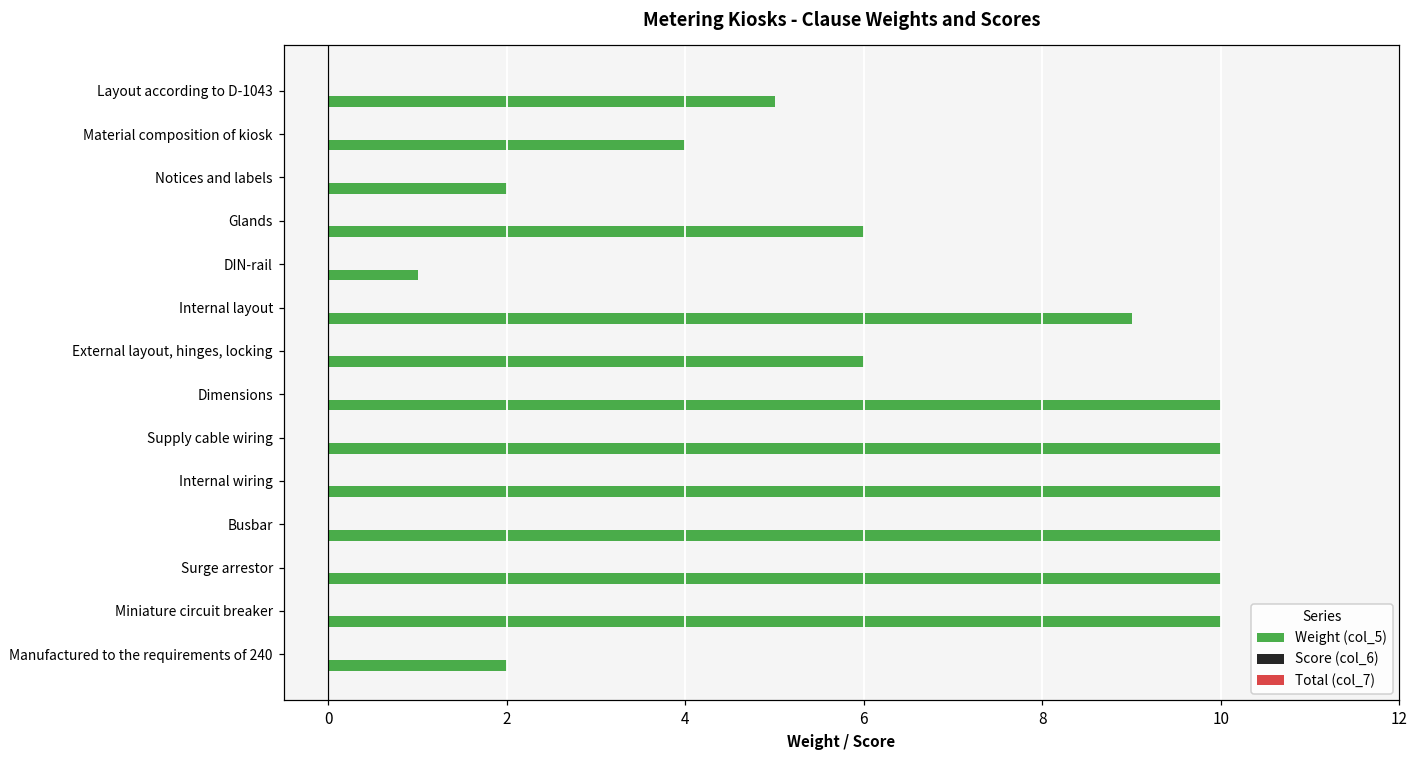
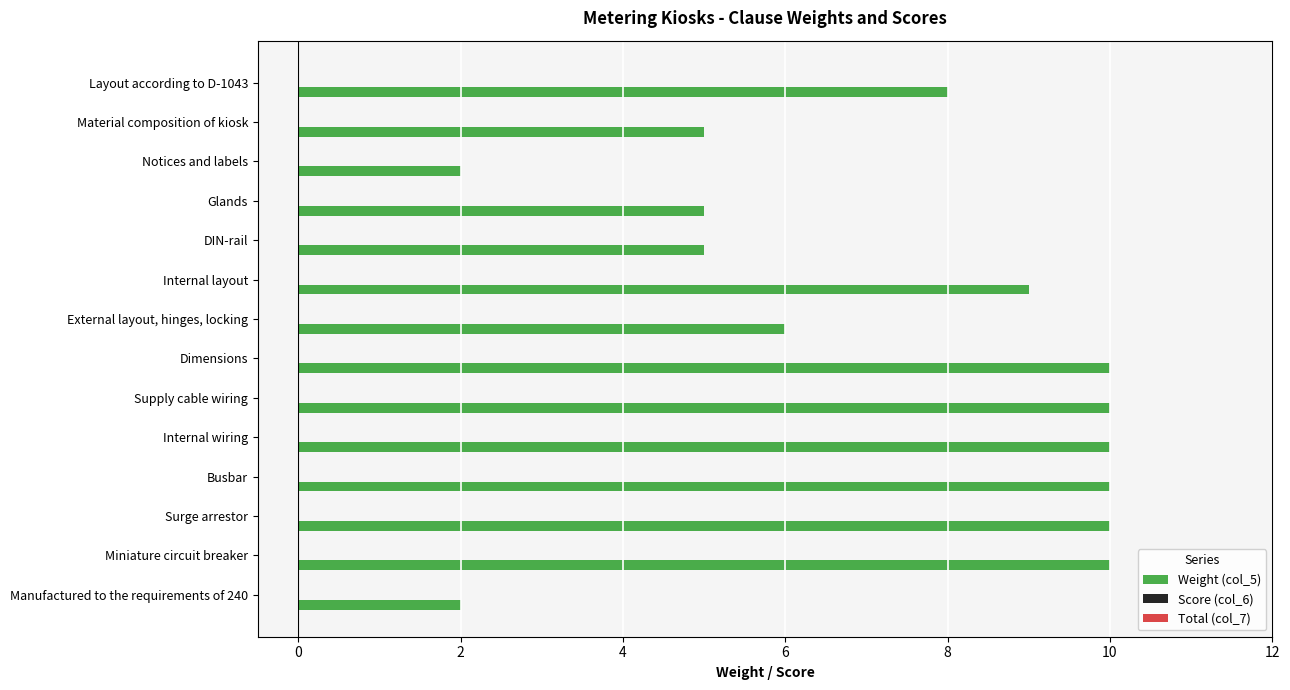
  {
    "Weight (col_5)": {
-     "Layout according to D-1043": 5,
-     "Material composition of kiosk": 4,
+     "Layout according to D-1043": 8,
+     "Material composition of kiosk": 5,
      "Notices and labels": 2,
-     "Glands": 6,
-     "DIN-rail": 1,
+     "Glands": 5,
+     "DIN-rail": 5,
      "Internal layout": 9,
      "External layout, hinges, locking": 6,
      "Dimensions": 10,
      "Supply cable wiring": 10,
      "Internal wiring": 10,
      "Busbar": 10,
      "Surge arrestor": 10,
      "Miniature circuit breaker": 10,
      "Manufactured to the requirements of 240": 2
    },
    "Score (col_6)": {
      "Layout according to D-1043": 0,
      "Material composition of kiosk": 0,
      "Notices and labels": 0,
      "Glands": 0,
      "DIN-rail": 0,
      "Internal layout": 0,
      "External layout, hinges, locking": 0,
      "Dimensions": 0,
      "Supply cable wiring": 0,
      "Internal wiring": 0,
      "Busbar": 0,
      "Surge arrestor": 0,
      "Miniature circuit breaker": 0,
      "Manufactured to the requirements of 240": 0
    },
    "Total (col_7)": {
      "Layout according to D-1043": 0,
      "Material composition of kiosk": 0,
      "Notices and labels": 0,
      "Glands": 0,
      "DIN-rail": 0,
      "Internal layout": 0,
      "External layout, hinges, locking": 0,
      "Dimensions": 0,
      "Supply cable wiring": 0,
      "Internal wiring": 0,
      "Busbar": 0,
      "Surge arrestor": 0,
      "Miniature circuit breaker": 0,
      "Manufactured to the requirements of 240": 0
    }
  }
